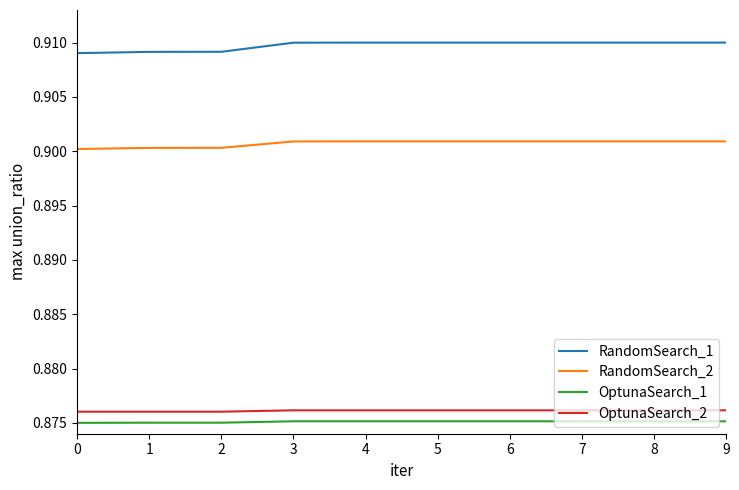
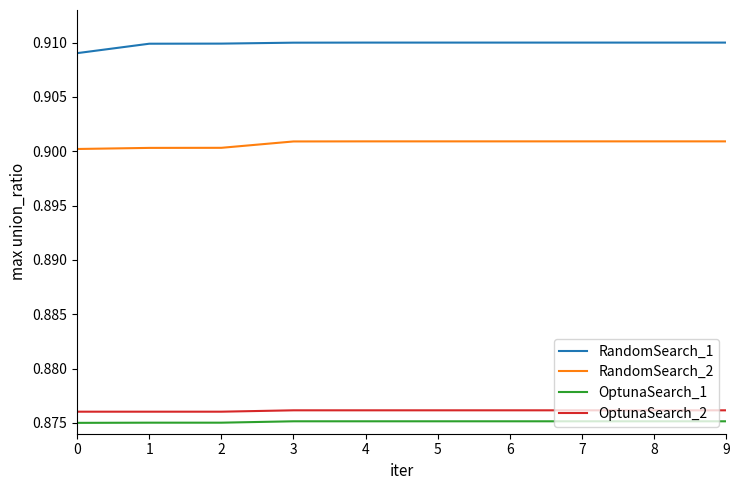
  {
    "RandomSearch_1": {
      "0": 0.9090,
-     "1": 0.9091,
-     "2": 0.9092,
+     "1": 0.9099,
+     "2": 0.9099,
      "3": 0.9100,
      "4": 0.9100,
      "5": 0.9100,
      "6": 0.9100,
      "7": 0.9100,
      "8": 0.9100,
      "9": 0.9100
    },
    "RandomSearch_2": {
      "0": 0.9002,
      "1": 0.9003,
      "2": 0.9003,
      "3": 0.9009,
      "4": 0.9009,
      "5": 0.9009,
      "6": 0.9009,
      "7": 0.9009,
      "8": 0.9009,
      "9": 0.9009
    },
    "OptunaSearch_1": {
      "0": 0.8750,
      "1": 0.8750,
      "2": 0.8750,
      "3": 0.8751,
      "4": 0.8751,
      "5": 0.8751,
      "6": 0.8751,
      "9": 0.8751
    },
    "OptunaSearch_2": {
      "0": 0.8760,
      "1": 0.8760,
      "2": 0.8760,
      "3": 0.8762,
      "4": 0.8762,
      "5": 0.8762,
      "6": 0.8762,
      "9": 0.8762
    }
  }
